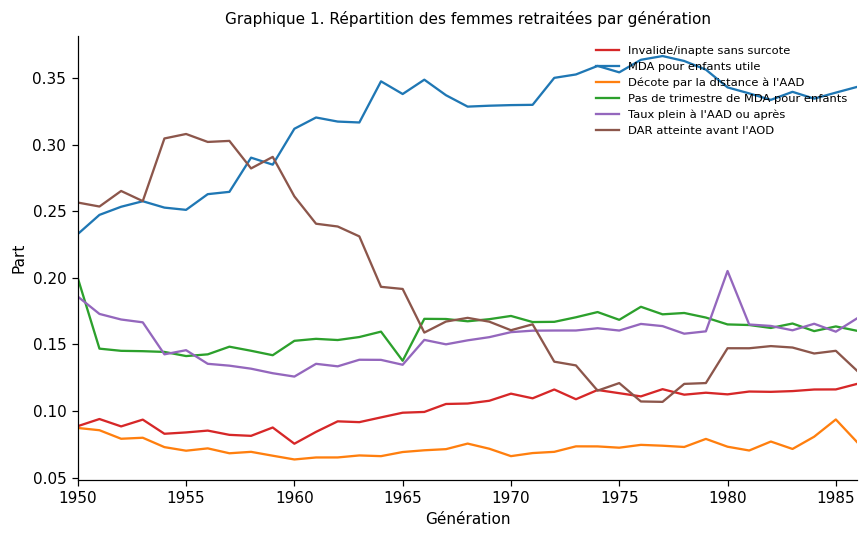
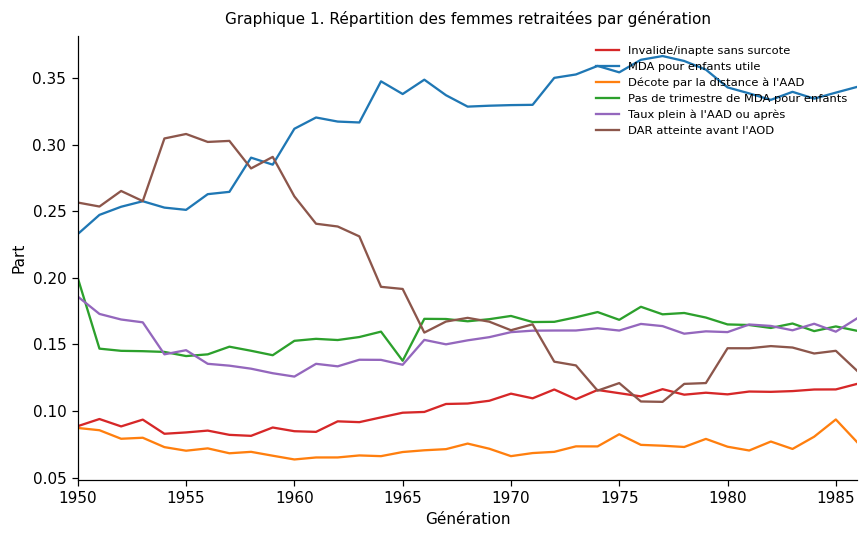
  {
    "Invalide/inapte sans surcote": {
      "1955": 0.084,
-     "1960": 0.075,
+     "1960": 0.085,
      "1965": 0.099,
      "1970": 0.113,
      "1975": 0.113,
      "1980": 0.112,
      "1985": 0.116
    },
    "MDA pour enfants utile": {
      "1950": 0.233,
      "1955": 0.251,
      "1960": 0.312,
      "1965": 0.338,
      "1970": 0.330,
      "1975": 0.354,
      "1980": 0.343,
      "1985": 0.339
    },
    "Décote par la distance à l'AAD": {
      "1955": 0.070,
      "1960": 0.064,
      "1965": 0.069,
      "1970": 0.066,
-     "1975": 0.072,
+     "1975": 0.083,
      "1980": 0.073,
      "1985": 0.094
    },
    "Pas de trimestre de MDA pour enfants": {
      "1950": 0.200,
      "1955": 0.141,
      "1960": 0.153,
      "1965": 0.138,
      "1970": 0.171,
      "1975": 0.168,
      "1980": 0.165,
      "1985": 0.163
    },
    "Taux plein à l'AAD ou après": {
      "1950": 0.186,
      "1955": 0.146,
      "1960": 0.126,
      "1965": 0.135,
      "1975": 0.160,
-     "1980": 0.205,
+     "1980": 0.159,
      "1985": 0.160
    },
    "DAR atteinte avant l'AOD": {
      "1950": 0.257,
      "1955": 0.308,
      "1960": 0.261,
      "1965": 0.192,
      "1975": 0.121,
      "1980": 0.147,
      "1985": 0.145
    }
  }
